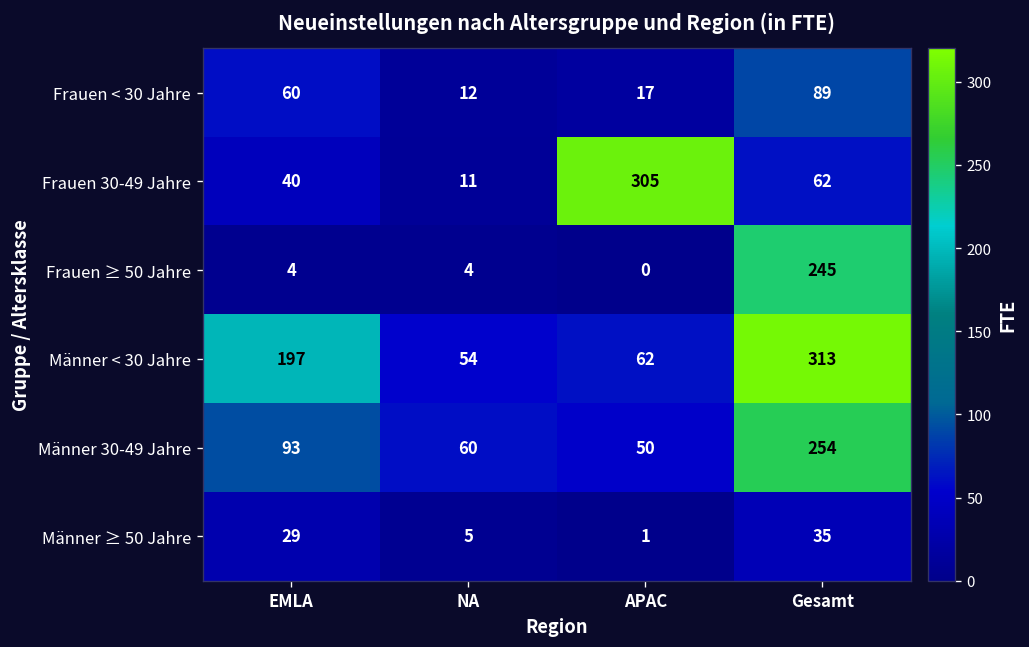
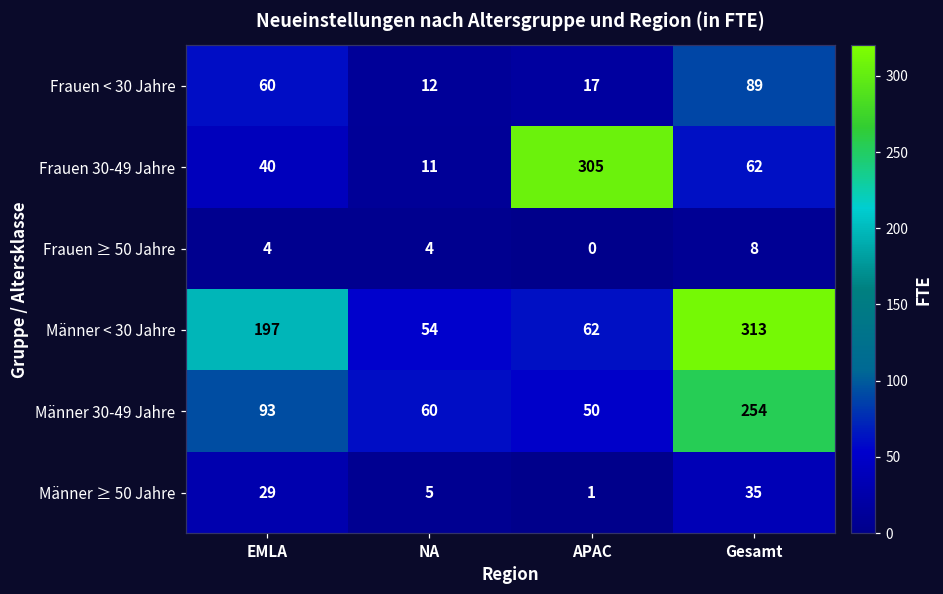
  {
    "Frauen < 30 Jahre": {
      "EMLA": 60,
      "NA": 12,
      "APAC": 17,
      "Gesamt": 89
    },
    "Frauen 30-49 Jahre": {
      "EMLA": 40,
      "NA": 11,
      "APAC": 305,
      "Gesamt": 62
    },
    "Frauen ≥ 50 Jahre": {
      "EMLA": 4,
      "NA": 4,
      "APAC": 0,
-     "Gesamt": 245
+     "Gesamt": 8
    },
    "Männer < 30 Jahre": {
      "EMLA": 197,
      "NA": 54,
      "APAC": 62,
      "Gesamt": 313
    },
    "Männer 30-49 Jahre": {
      "EMLA": 93,
      "NA": 60,
      "APAC": 50,
      "Gesamt": 254
    },
    "Männer ≥ 50 Jahre": {
      "EMLA": 29,
      "NA": 5,
      "APAC": 1,
      "Gesamt": 35
    }
  }
